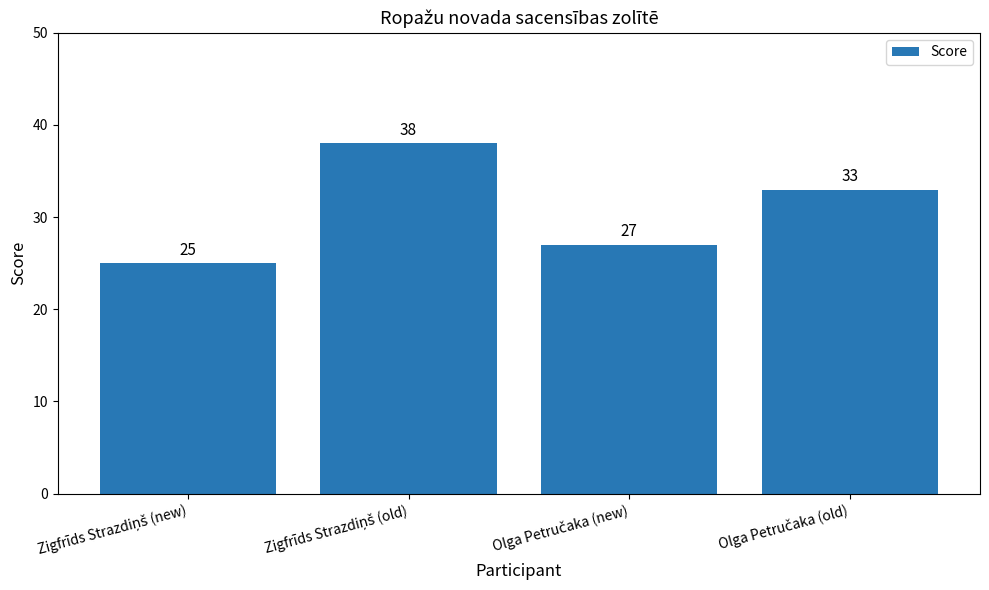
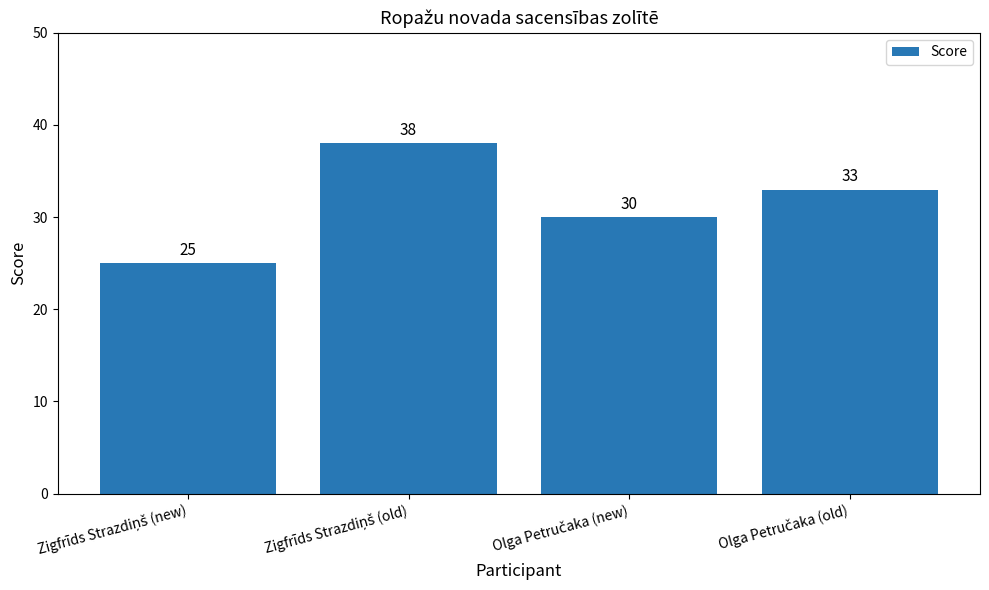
  {
    "Zigfrīds Strazdiņš (new)": 25,
    "Zigfrīds Strazdiņš (old)": 38,
-   "Olga Petručaka (new)": 27,
+   "Olga Petručaka (new)": 30,
    "Olga Petručaka (old)": 33
  }
